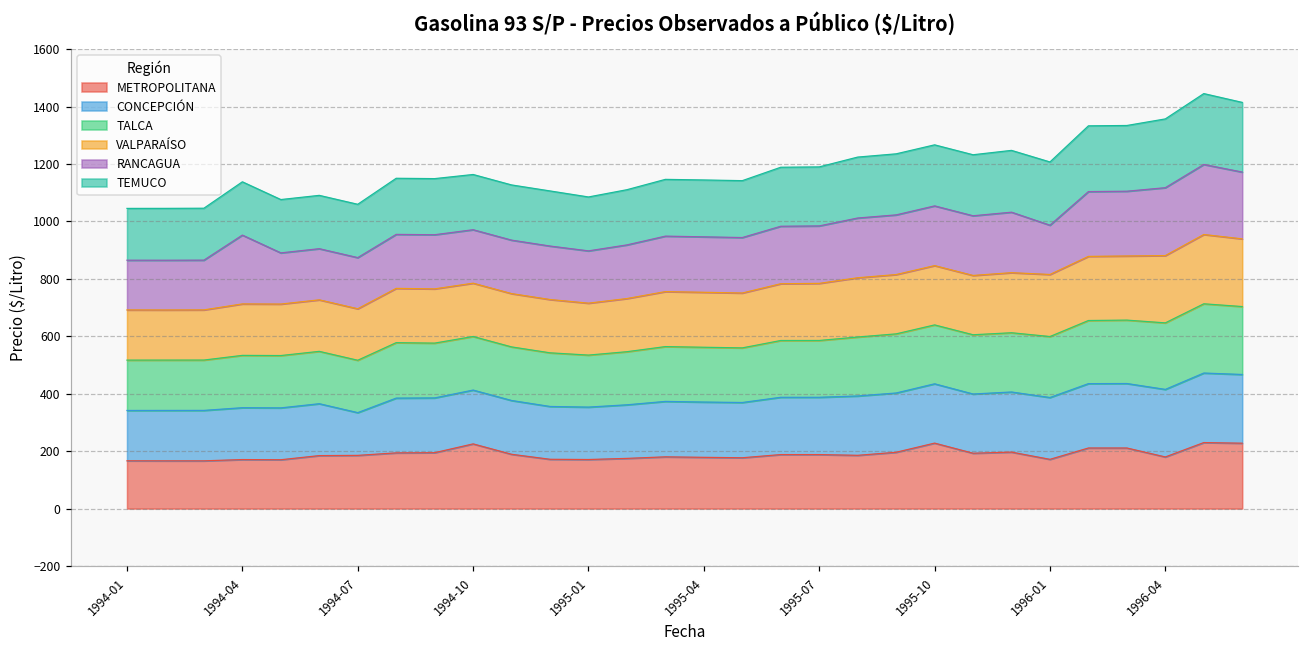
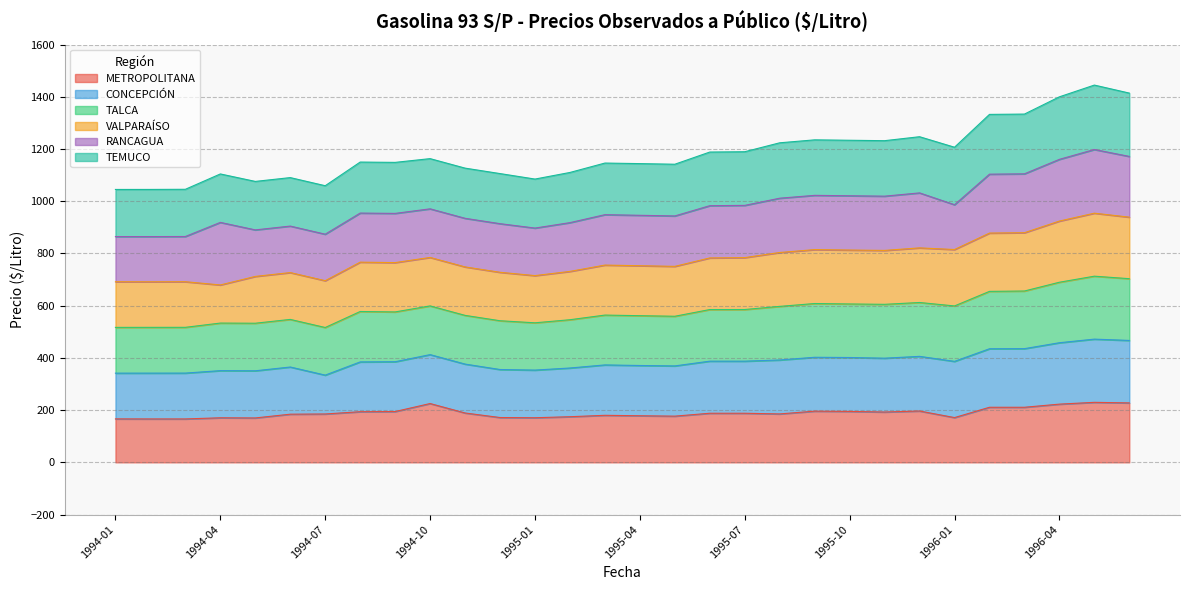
  {
    "METROPOLITANA": {
      "1994-01": 170,
      "1994-04": 170,
      "1994-07": 190,
      "1994-10": 230,
      "1995-01": 170,
      "1995-04": 180,
      "1995-07": 190,
-     "1995-10": 230,
+     "1995-10": 200,
      "1996-01": 170,
-     "1996-04": 180
+     "1996-04": 220
    },
    "CONCEPCIÓN": {
      "1994-01": 180,
      "1994-04": 180,
      "1994-07": 150,
      "1994-10": 190,
      "1995-01": 180,
      "1995-04": 190,
      "1995-07": 200,
      "1995-10": 210,
      "1996-01": 220,
      "1996-04": 240
    },
    "VALPARAÍSO": {
      "1994-01": 170,
-     "1994-04": 180,
+     "1994-04": 150,
      "1994-07": 180,
      "1994-10": 190,
      "1995-01": 180,
      "1995-04": 190,
      "1995-07": 200,
      "1995-10": 210,
      "1996-01": 220,
      "1996-04": 230
    },
    "RANCAGUA": {
      "1994-01": 170,
      "1994-04": 240,
      "1994-07": 180,
      "1994-10": 190,
      "1995-01": 180,
      "1995-04": 190,
      "1995-07": 200,
      "1995-10": 210,
      "1996-01": 170,
      "1996-04": 240
    }
  }
